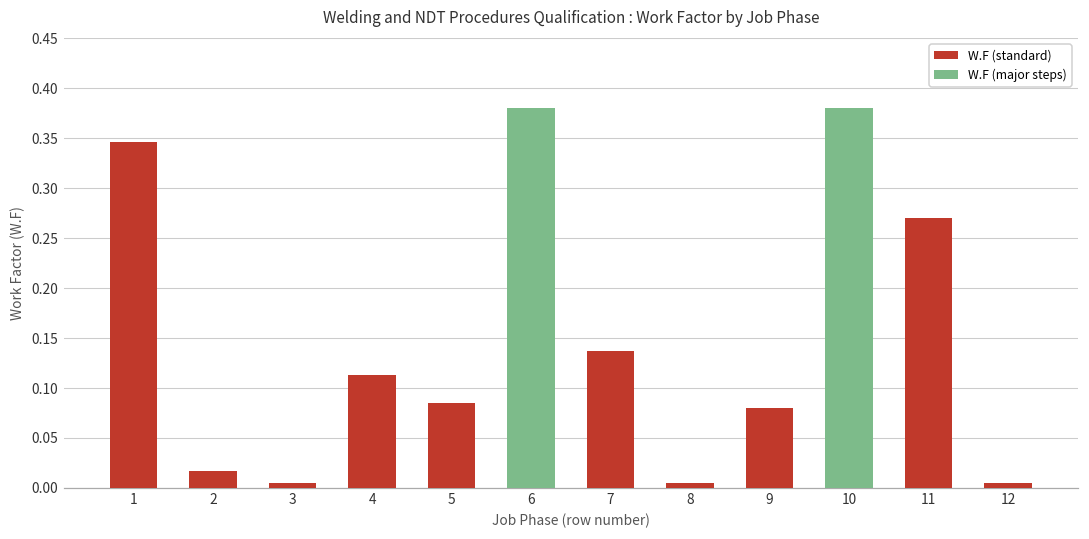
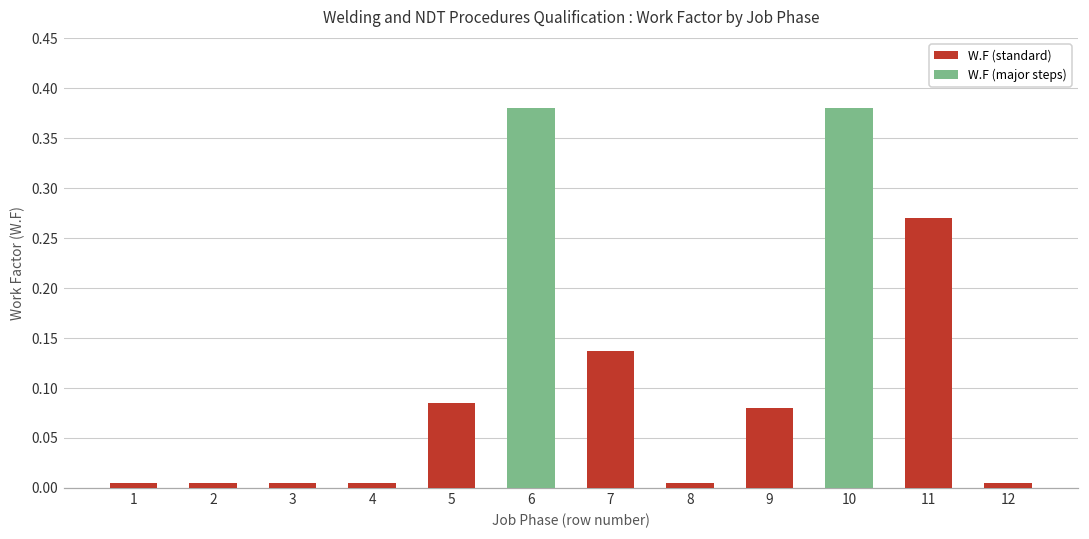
  {
-   "1": 0.35,
-   "2": 0.02,
+   "1": 0.01,
+   "2": 0.01,
    "3": 0.01,
-   "4": 0.11,
+   "4": 0.01,
    "5": 0.09,
    "6": 0.38,
    "7": 0.14,
    "8": 0.01,
    "9": 0.08,
    "10": 0.38,
    "11": 0.27,
    "12": 0.01
  }
